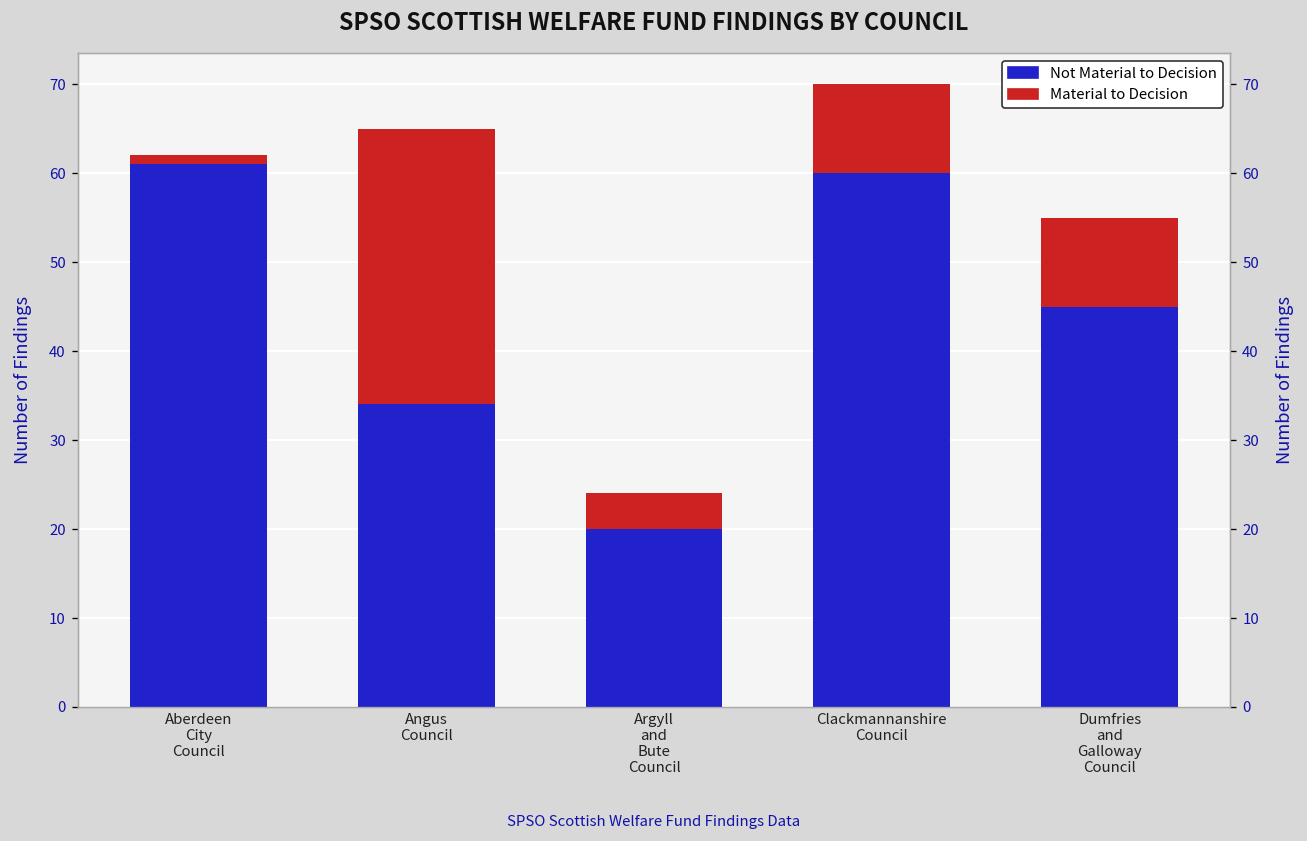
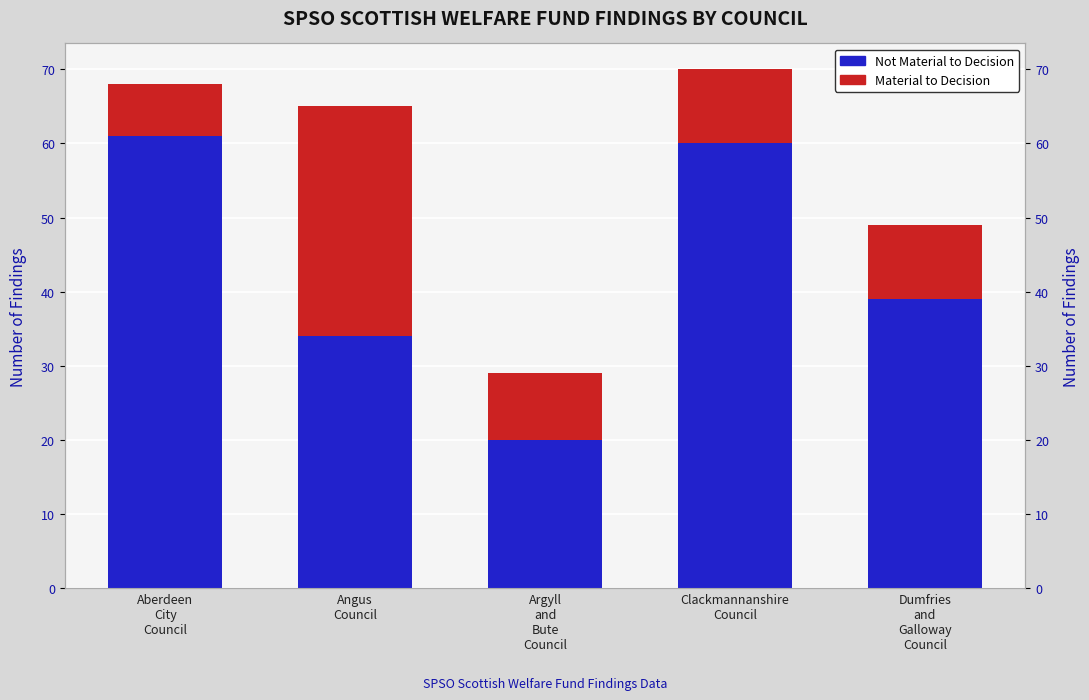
  {
    "Not Material to Decision": {
      "Aberdeen City Council": 61,
      "Angus Council": 34,
      "Argyll and Bute Council": 20,
      "Clackmannanshire Council": 60,
-     "Dumfries and Galloway Council": 45
+     "Dumfries and Galloway Council": 39
    },
    "Material to Decision": {
-     "Aberdeen City Council": 1,
+     "Aberdeen City Council": 7,
      "Angus Council": 31,
-     "Argyll and Bute Council": 4,
+     "Argyll and Bute Council": 9,
      "Clackmannanshire Council": 10,
      "Dumfries and Galloway Council": 10
    }
  }
